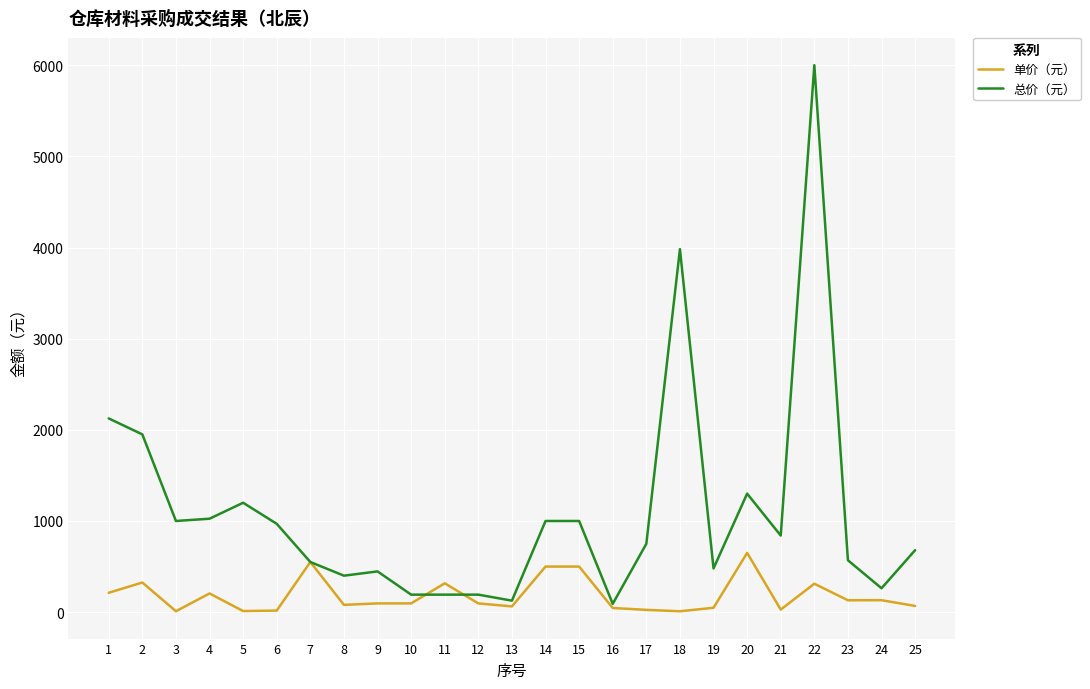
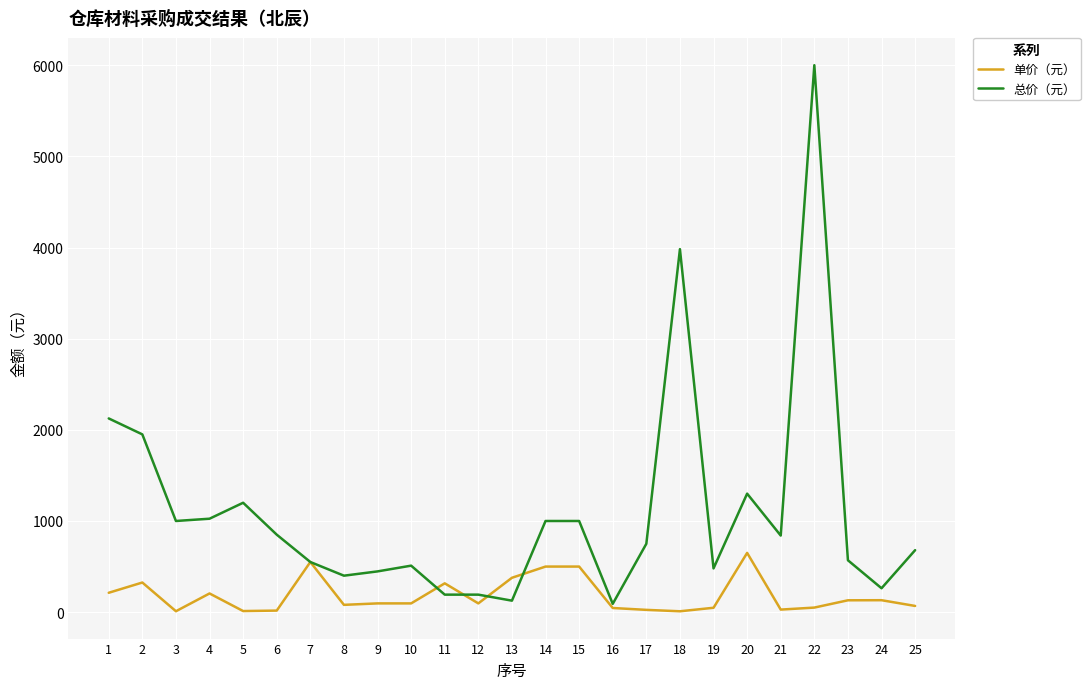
  {
    "单价（元）": {
      "1": 200,
      "2": 300,
      "3": 0,
      "4": 200,
      "5": 0,
      "6": 0,
      "8": 100,
      "9": 100,
      "10": 100,
      "11": 300,
      "12": 100,
-     "13": 100,
+     "13": 400,
      "14": 500,
      "15": 500,
      "16": 0,
      "17": 0,
      "18": 0,
      "19": 0,
      "20": 700,
      "21": 0,
-     "22": 300,
+     "22": 100,
      "23": 100,
      "24": 100,
      "25": 100
    },
    "总价（元）": {
      "1": 2100,
      "2": 2000,
      "3": 1000,
      "4": 1000,
      "5": 1200,
-     "6": 1000,
+     "6": 900,
      "8": 400,
      "9": 400,
-     "10": 200,
+     "10": 500,
      "11": 200,
      "12": 200,
      "13": 100,
      "14": 1000,
      "15": 1000,
      "16": 100,
      "17": 800,
      "18": 4000,
      "19": 500,
      "20": 1300,
      "21": 800,
      "22": 6000,
      "23": 600,
      "24": 300,
      "25": 700
    }
  }
